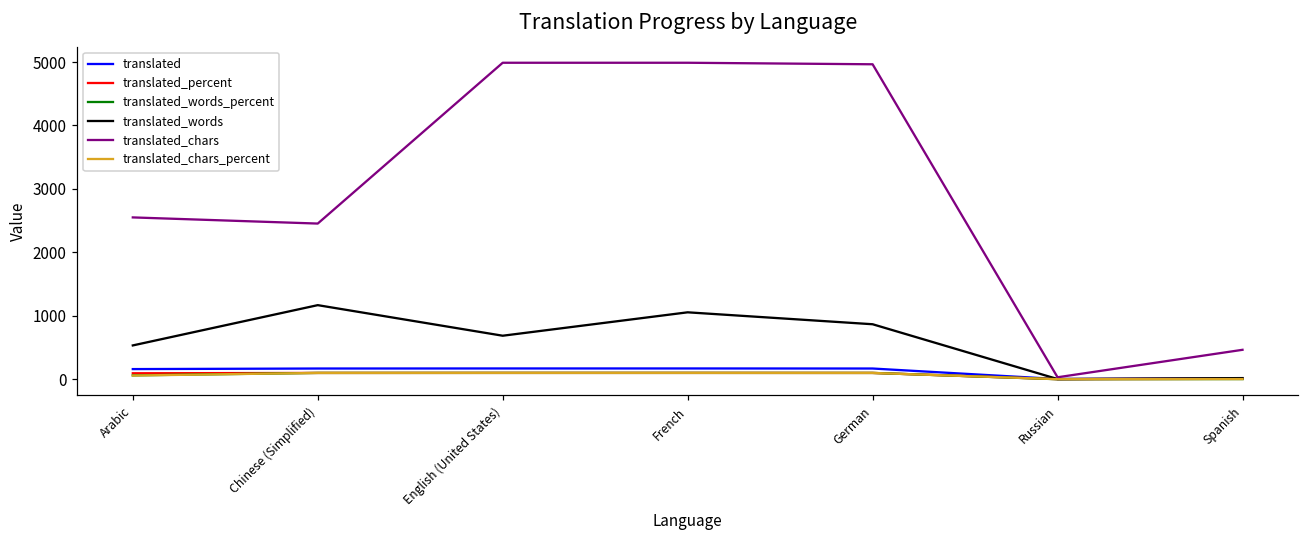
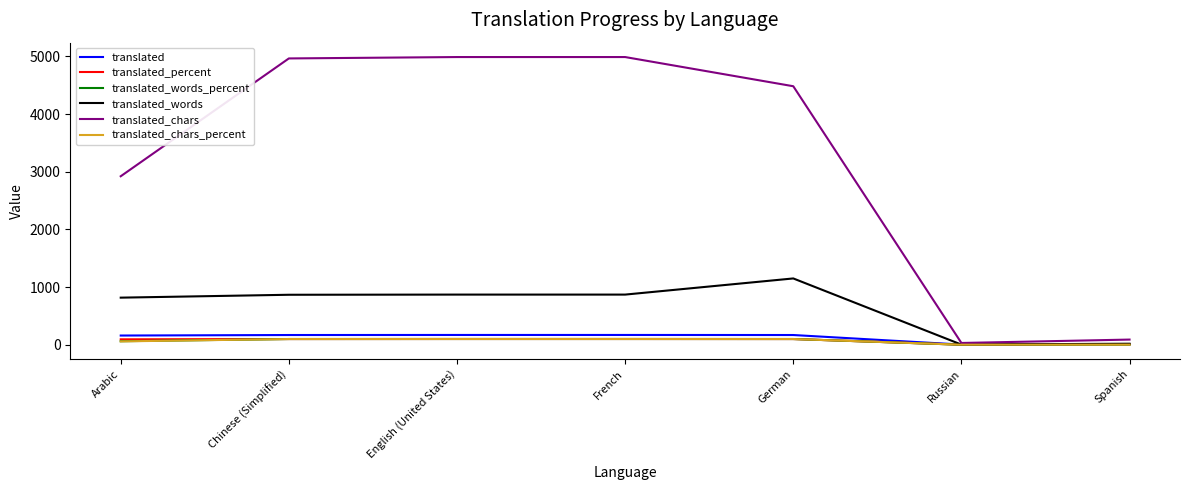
  {
    "translated": {
      "Arabic": 200,
      "Chinese (Simplified)": 200,
      "English (United States)": 200,
      "French": 200,
      "German": 200
    },
    "translated_words": {
-     "Arabic": 500,
-     "Chinese (Simplified)": 1200,
-     "English (United States)": 700,
-     "French": 1100,
-     "German": 900
+     "Arabic": 800,
+     "Chinese (Simplified)": 900,
+     "English (United States)": 900,
+     "French": 900,
+     "German": 1200
    },
    "translated_chars": {
-     "Arabic": 2600,
-     "Chinese (Simplified)": 2500,
+     "Arabic": 2900,
+     "Chinese (Simplified)": 5000,
      "English (United States)": 5000,
      "French": 5000,
-     "German": 5000,
-     "Spanish": 500
+     "German": 4500,
+     "Spanish": 100
    }
  }
